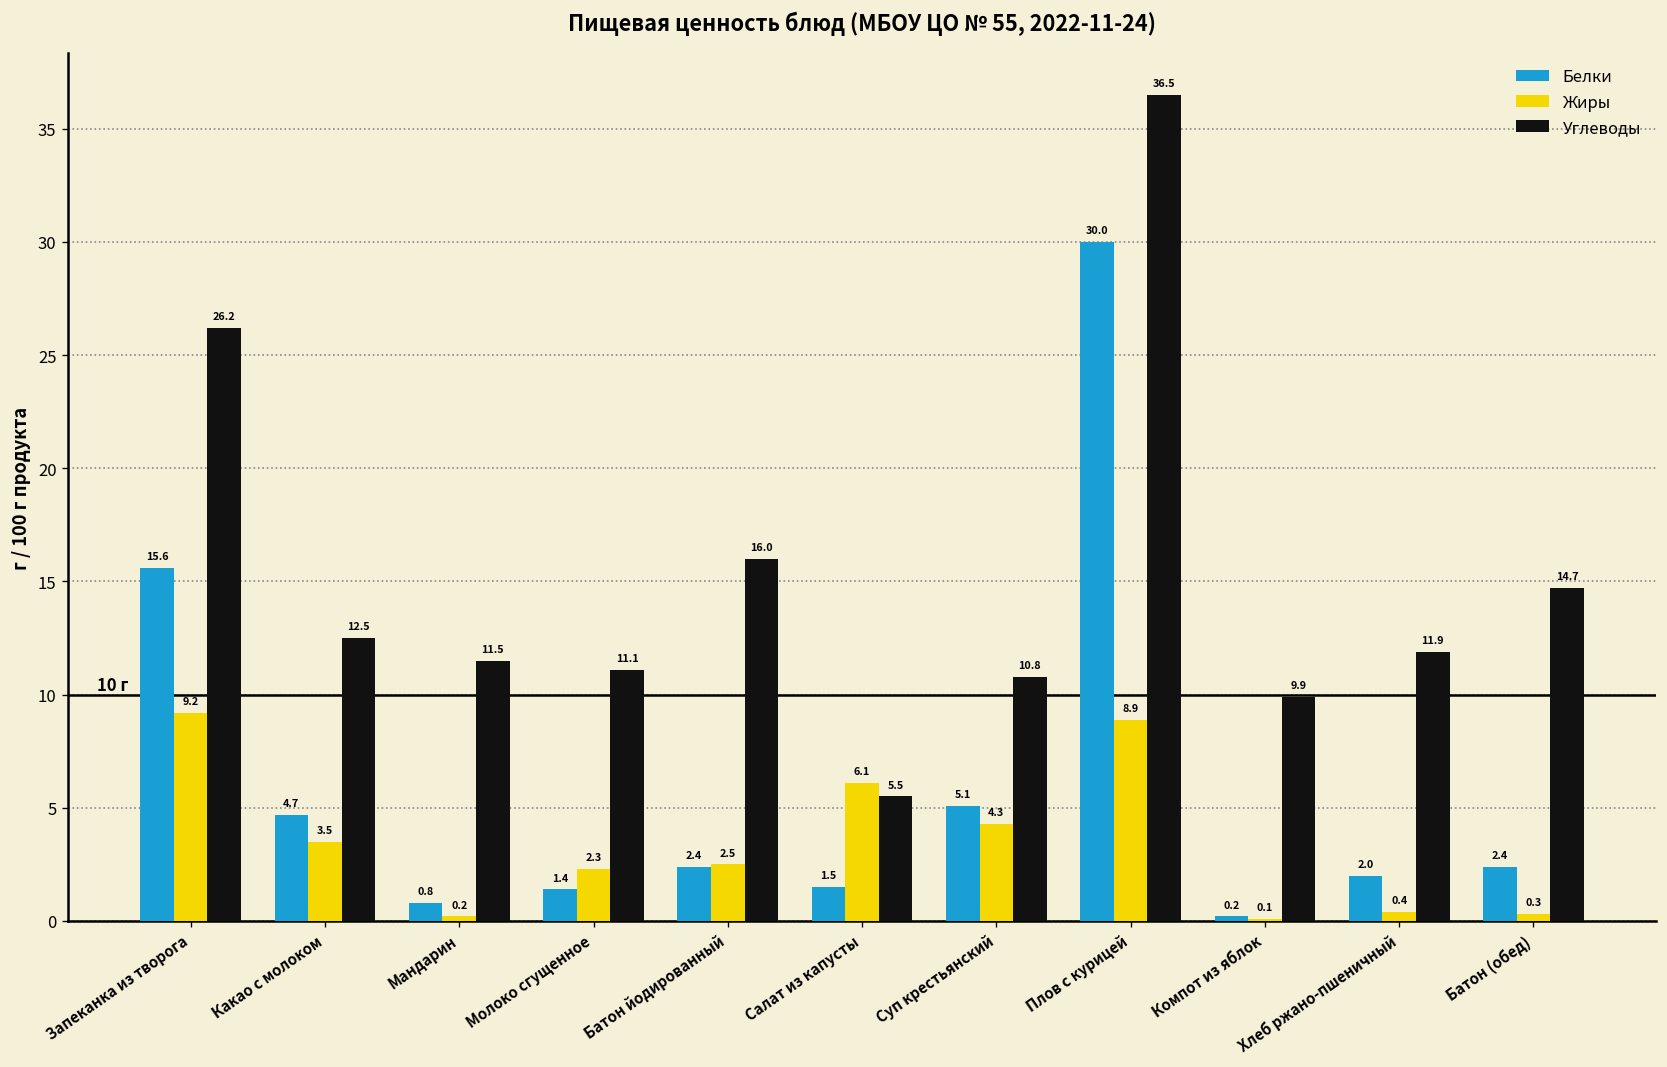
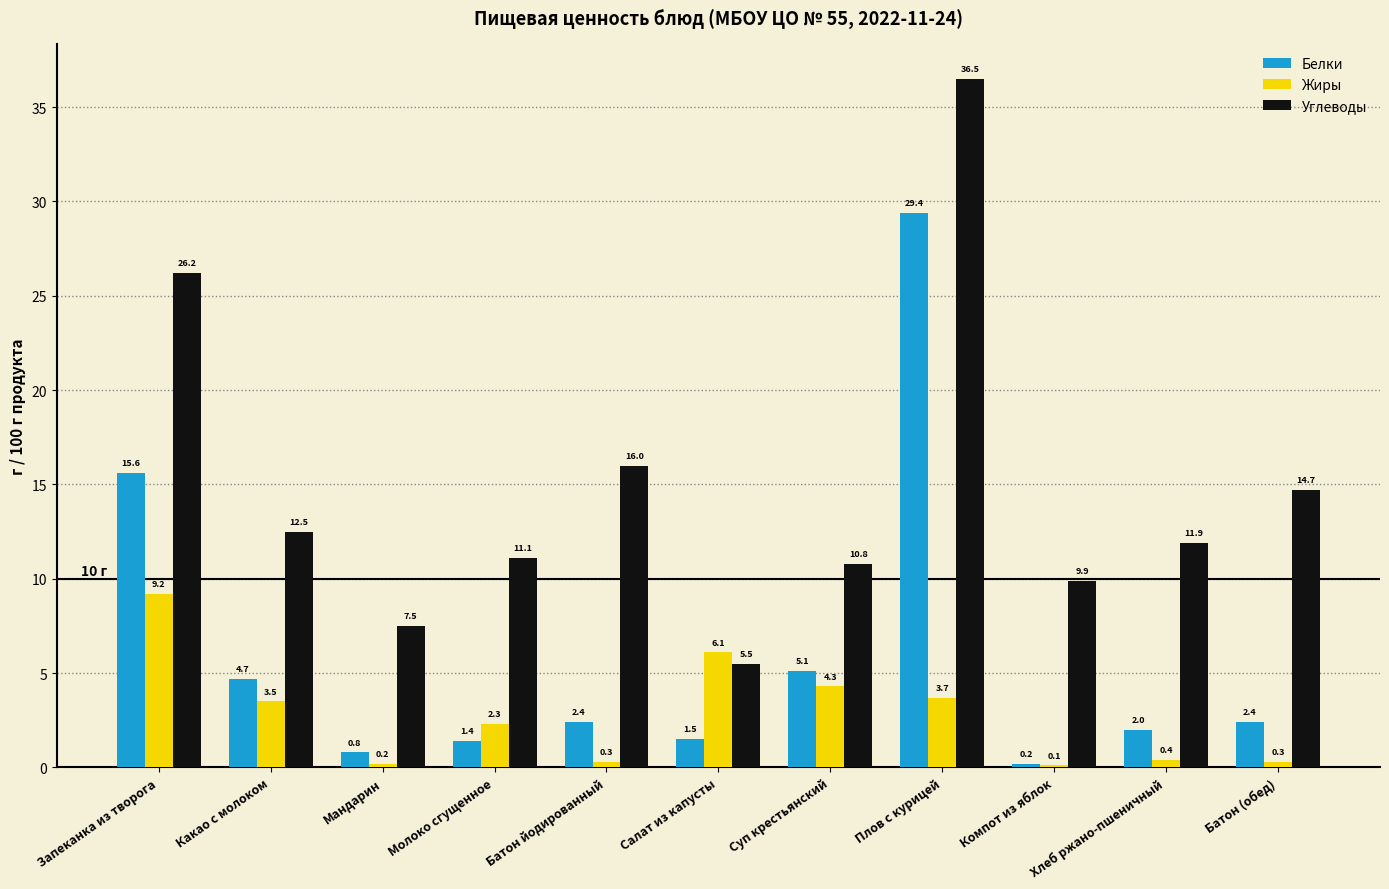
  {
    "Белки": {
      "Запеканка из творога": 15.6,
      "Какао с молоком": 4.7,
      "Мандарин": 0.8,
      "Молоко сгущенное": 1.4,
      "Батон йодированный": 2.4,
      "Салат из капусты": 1.5,
      "Суп крестьянский": 5.1,
-     "Плов с курицей": 30.0,
+     "Плов с курицей": 29.4,
      "Компот из яблок": 0.2,
      "Хлеб ржано-пшеничный": 2.0,
      "Батон (обед)": 2.4
    },
    "Жиры": {
      "Запеканка из творога": 9.2,
      "Какао с молоком": 3.5,
      "Мандарин": 0.2,
      "Молоко сгущенное": 2.3,
-     "Батон йодированный": 2.5,
+     "Батон йодированный": 0.3,
      "Салат из капусты": 6.1,
      "Суп крестьянский": 4.3,
-     "Плов с курицей": 8.9,
+     "Плов с курицей": 3.7,
      "Компот из яблок": 0.1,
      "Хлеб ржано-пшеничный": 0.4,
      "Батон (обед)": 0.3
    },
    "Углеводы": {
      "Запеканка из творога": 26.2,
      "Какао с молоком": 12.5,
-     "Мандарин": 11.5,
+     "Мандарин": 7.5,
      "Молоко сгущенное": 11.1,
      "Батон йодированный": 16.0,
      "Салат из капусты": 5.5,
      "Суп крестьянский": 10.8,
      "Плов с курицей": 36.5,
      "Компот из яблок": 9.9,
      "Хлеб ржано-пшеничный": 11.9,
      "Батон (обед)": 14.7
    }
  }
